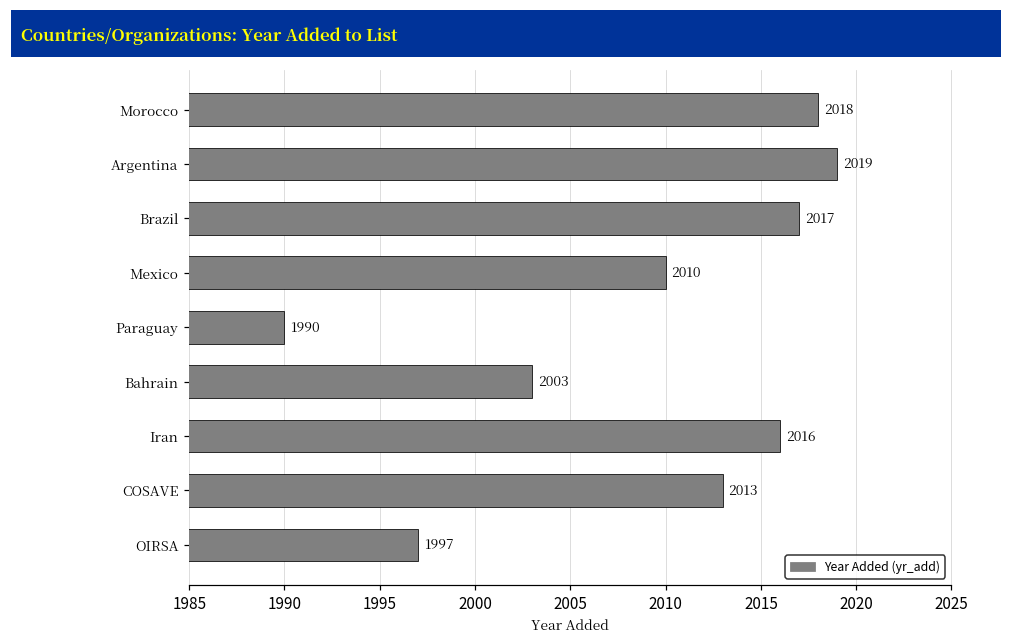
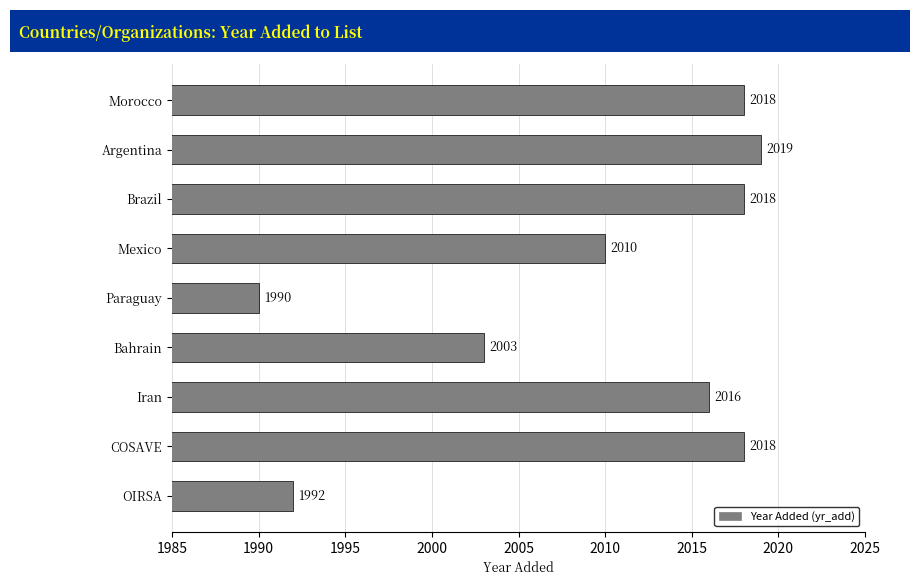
  {
    "Morocco": 2018,
    "Argentina": 2019,
-   "Brazil": 2017,
+   "Brazil": 2018,
    "Mexico": 2010,
    "Paraguay": 1990,
    "Bahrain": 2003,
    "Iran": 2016,
-   "COSAVE": 2013,
-   "OIRSA": 1997
+   "COSAVE": 2018,
+   "OIRSA": 1992
  }
